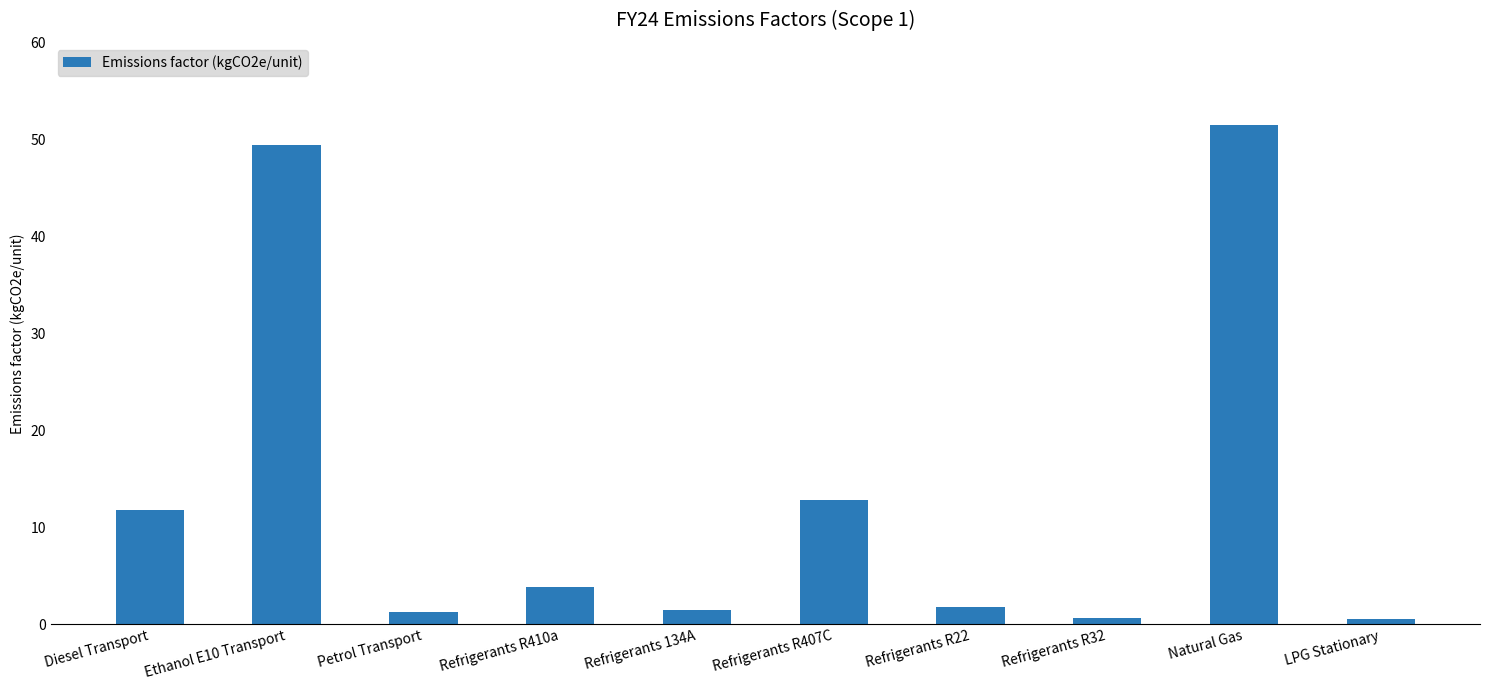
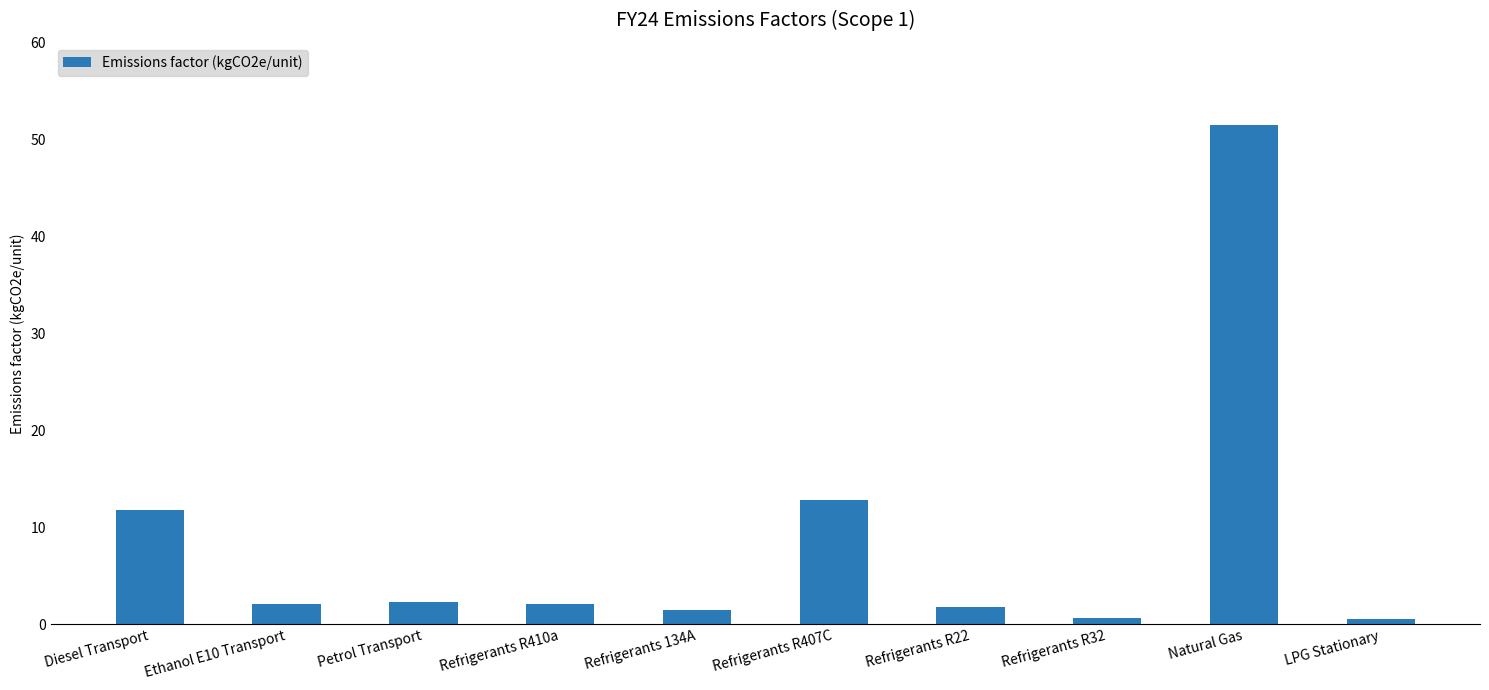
  {
    "Diesel Transport": 12,
-   "Ethanol E10 Transport": 49,
-   "Petrol Transport": 1,
-   "Refrigerants R410a": 4,
+   "Ethanol E10 Transport": 2,
+   "Petrol Transport": 2,
+   "Refrigerants R410a": 2,
    "Refrigerants 134A": 1,
    "Refrigerants R407C": 13,
    "Refrigerants R22": 2,
    "Refrigerants R32": 1,
    "Natural Gas": 52,
    "LPG Stationary": 1
  }
